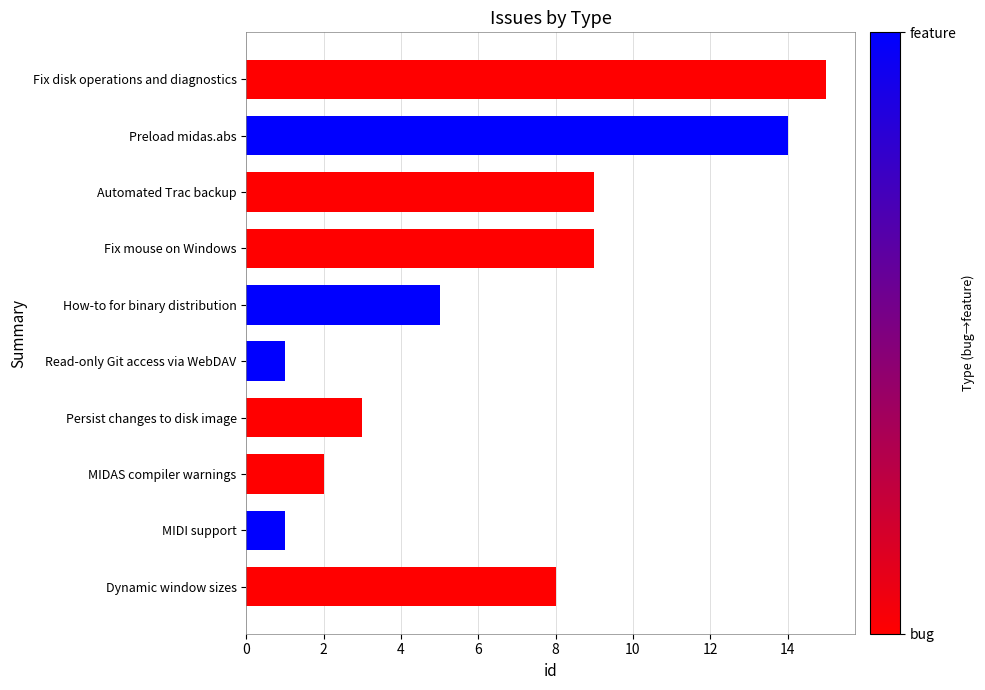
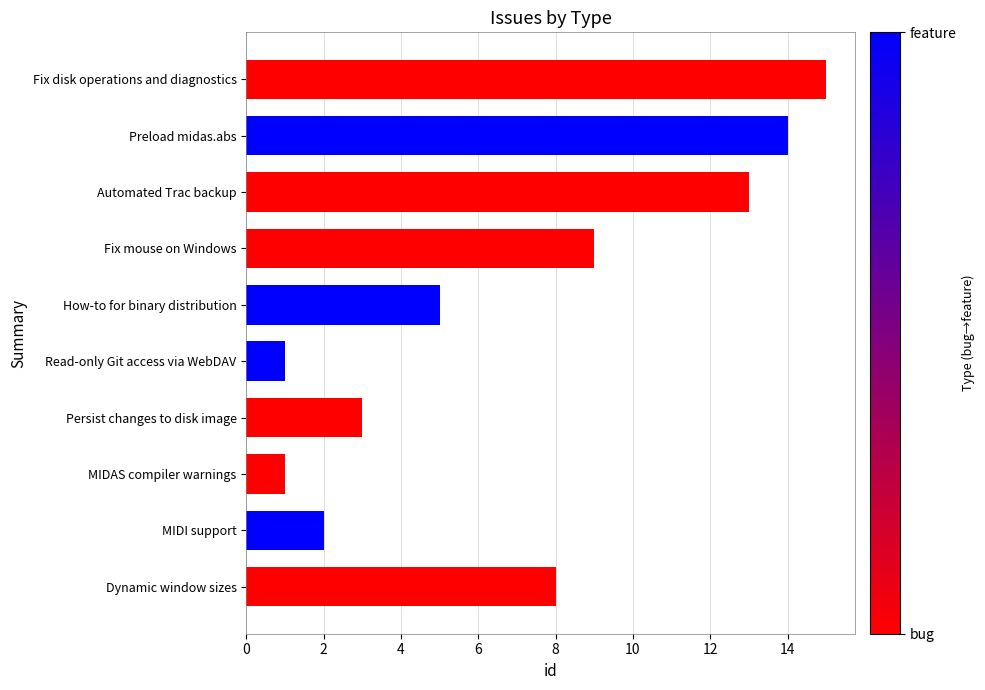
  {
    "Fix disk operations and diagnostics": 15,
    "Preload midas.abs": 14,
-   "Automated Trac backup": 9,
+   "Automated Trac backup": 13,
    "Fix mouse on Windows": 9,
    "How-to for binary distribution": 5,
    "Read-only Git access via WebDAV": 1,
    "Persist changes to disk image": 3,
-   "MIDAS compiler warnings": 2,
-   "MIDI support": 1,
+   "MIDAS compiler warnings": 1,
+   "MIDI support": 2,
    "Dynamic window sizes": 8
  }
